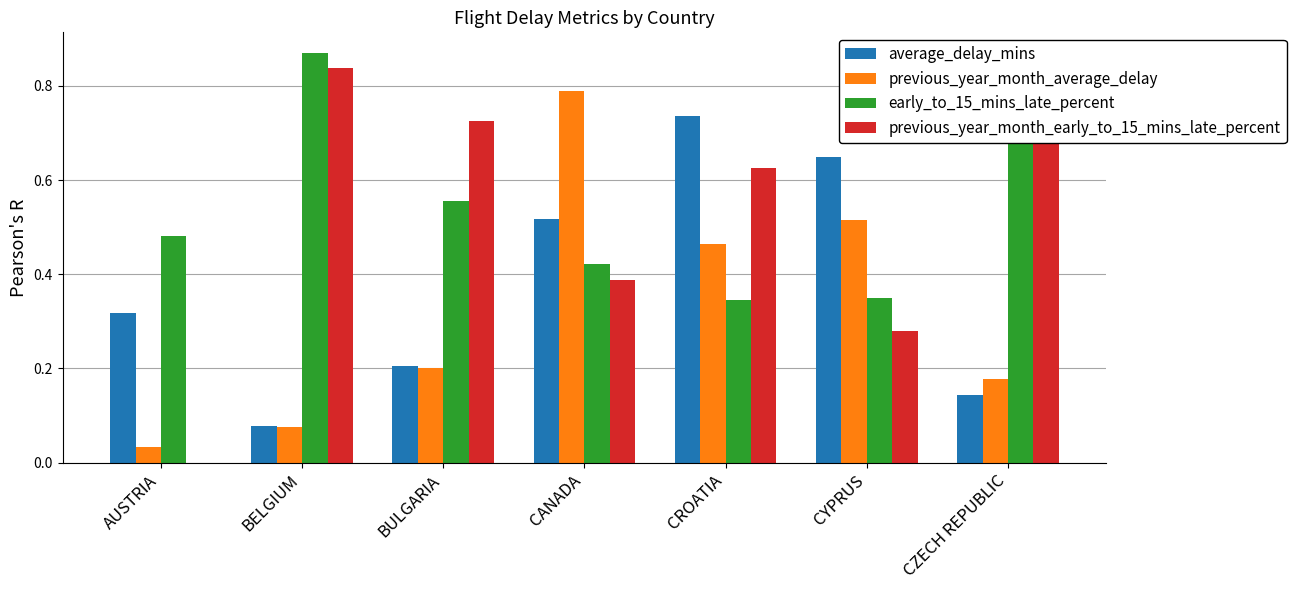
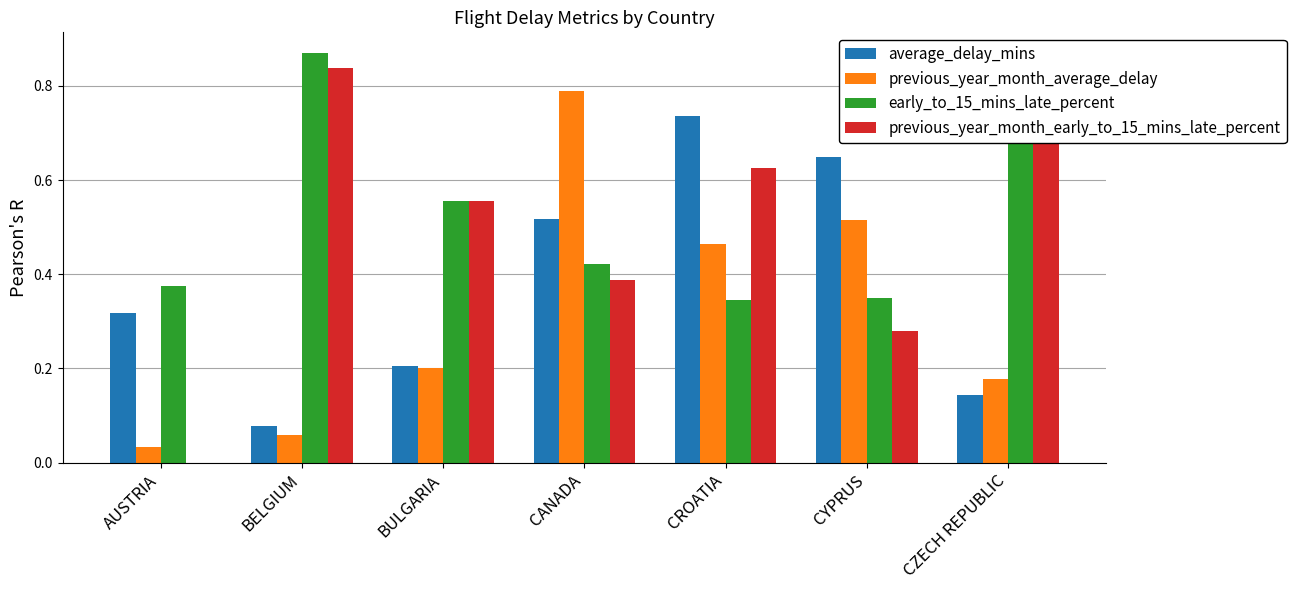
  {
    "average_delay_mins": {
      "AUSTRIA": 0.32,
      "BELGIUM": 0.08,
      "BULGARIA": 0.21,
      "CANADA": 0.52,
      "CROATIA": 0.74,
      "CYPRUS": 0.65,
      "CZECH REPUBLIC": 0.14
    },
    "previous_year_month_average_delay": {
      "AUSTRIA": 0.03,
-     "BELGIUM": 0.08,
+     "BELGIUM": 0.06,
      "BULGARIA": 0.20,
      "CANADA": 0.79,
      "CROATIA": 0.46,
      "CYPRUS": 0.52,
      "CZECH REPUBLIC": 0.18
    },
    "early_to_15_mins_late_percent": {
-     "AUSTRIA": 0.48,
+     "AUSTRIA": 0.38,
      "BELGIUM": 0.87,
      "BULGARIA": 0.56,
      "CANADA": 0.42,
      "CROATIA": 0.35,
      "CYPRUS": 0.35
    },
    "previous_year_month_early_to_15_mins_late_percent": {
      "AUSTRIA": 0.00,
      "BELGIUM": 0.84,
-     "BULGARIA": 0.72,
+     "BULGARIA": 0.56,
      "CANADA": 0.39,
      "CROATIA": 0.63,
      "CYPRUS": 0.28
    }
  }
